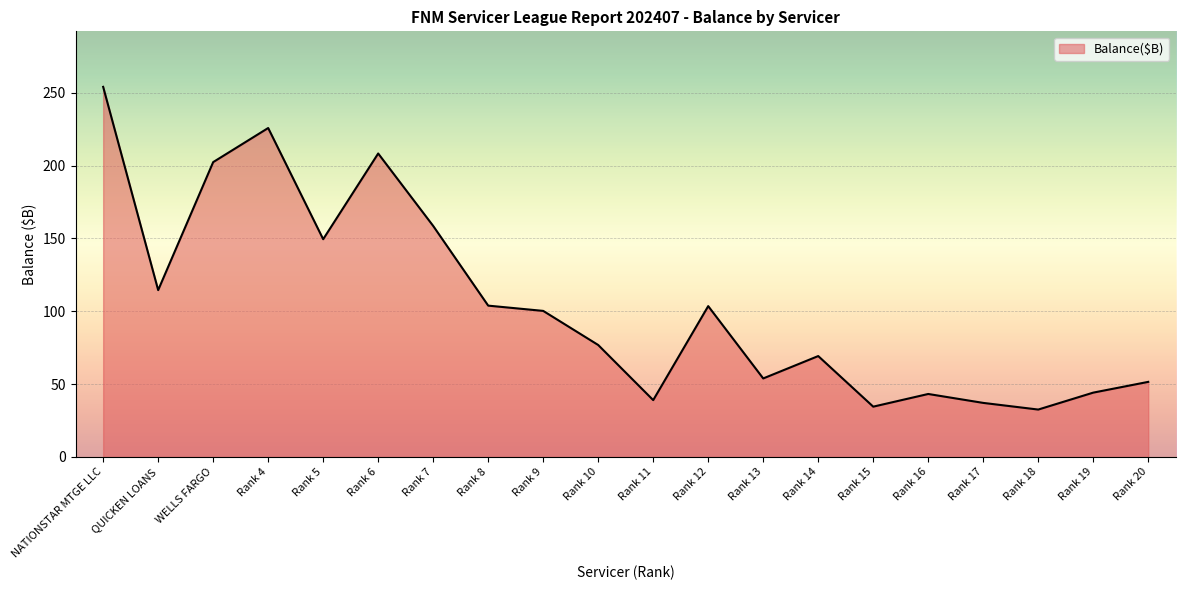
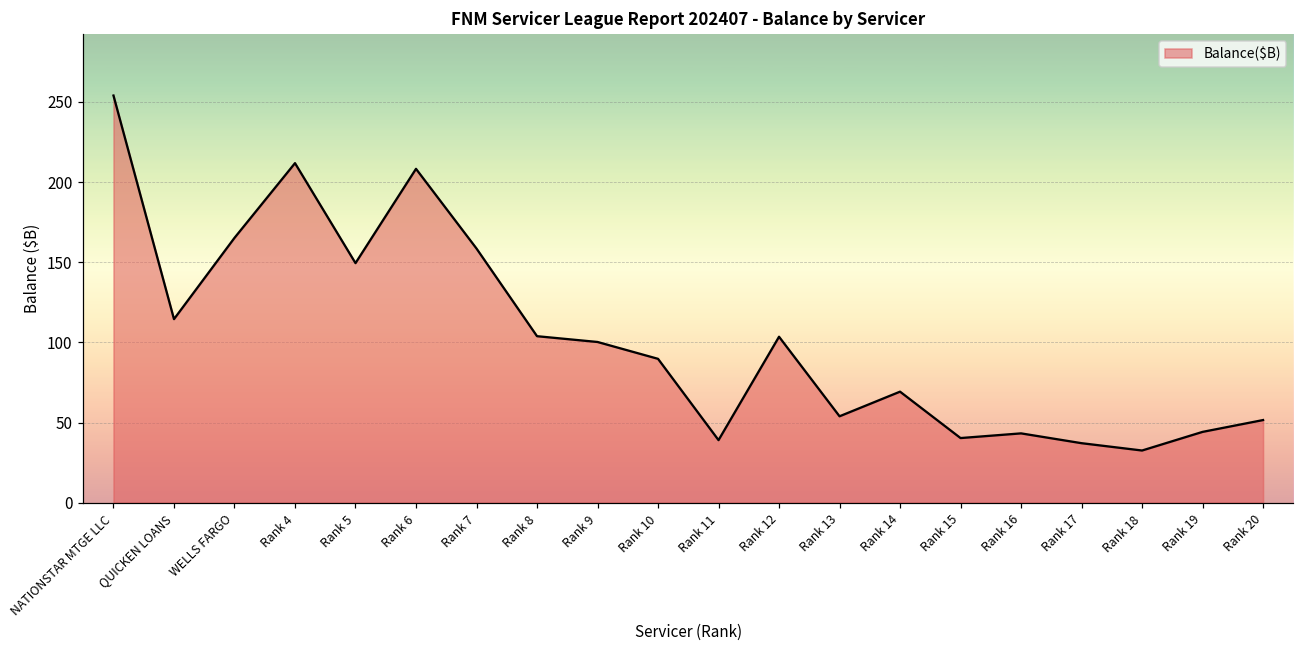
  {
    "NATIONSTAR MTGE LLC": 254,
    "QUICKEN LOANS": 115,
-   "WELLS FARGO": 202,
-   "Rank 4": 226,
+   "WELLS FARGO": 165,
+   "Rank 4": 212,
    "Rank 5": 149,
    "Rank 6": 208,
    "Rank 7": 159,
    "Rank 8": 104,
    "Rank 9": 100,
-   "Rank 10": 77,
+   "Rank 10": 90,
    "Rank 11": 39,
    "Rank 12": 104,
    "Rank 13": 54,
    "Rank 14": 69,
-   "Rank 15": 35,
+   "Rank 15": 40,
    "Rank 16": 43,
    "Rank 17": 37,
    "Rank 18": 33,
    "Rank 19": 44,
    "Rank 20": 52
  }
